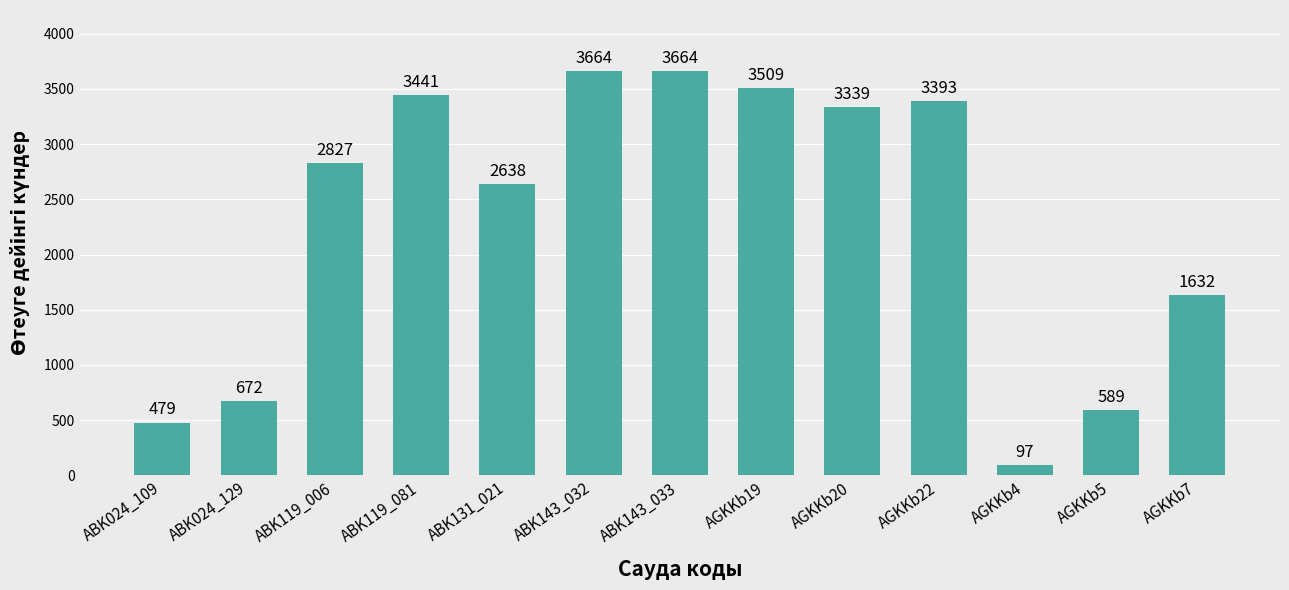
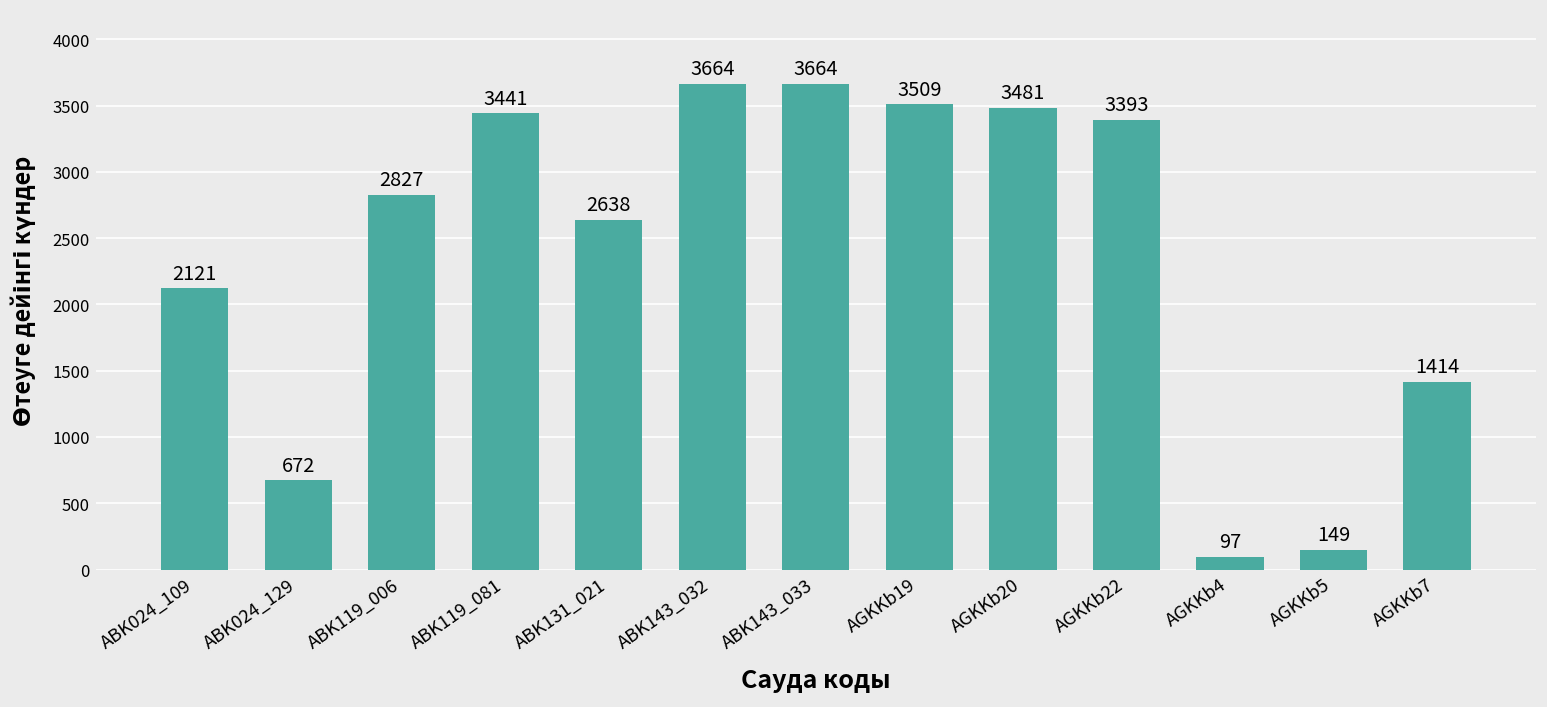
  {
-   "ABK024_109": 479,
+   "ABK024_109": 2121,
    "ABK024_129": 672,
    "ABK119_006": 2827,
    "ABK119_081": 3441,
    "ABK131_021": 2638,
    "ABK143_032": 3664,
    "ABK143_033": 3664,
    "AGKKb19": 3509,
-   "AGKKb20": 3339,
+   "AGKKb20": 3481,
    "AGKKb22": 3393,
    "AGKKb4": 97,
-   "AGKKb5": 589,
-   "AGKKb7": 1632
+   "AGKKb5": 149,
+   "AGKKb7": 1414
  }
